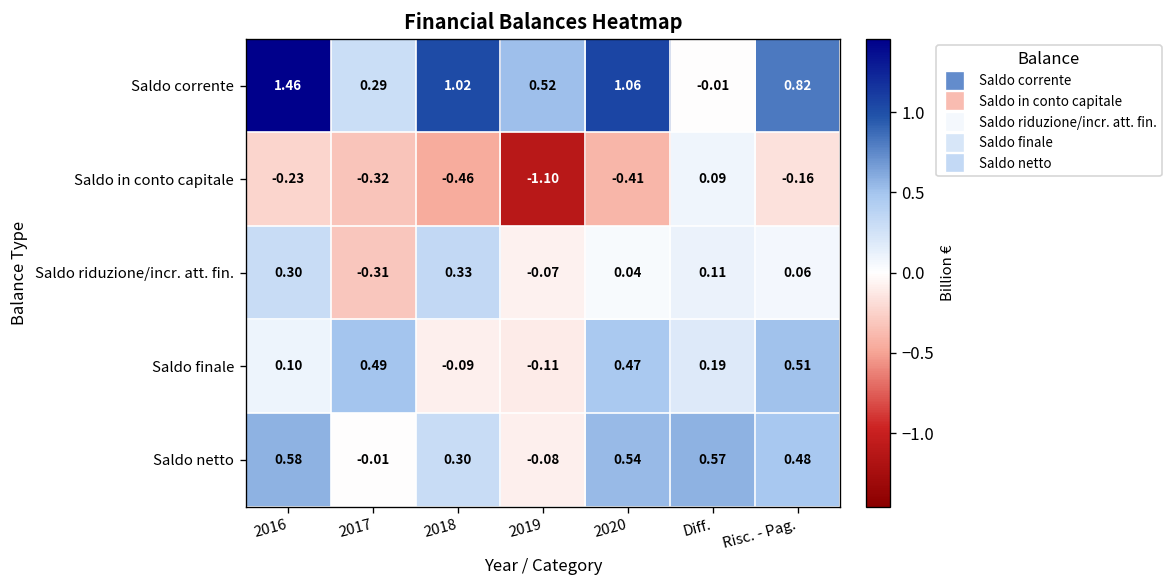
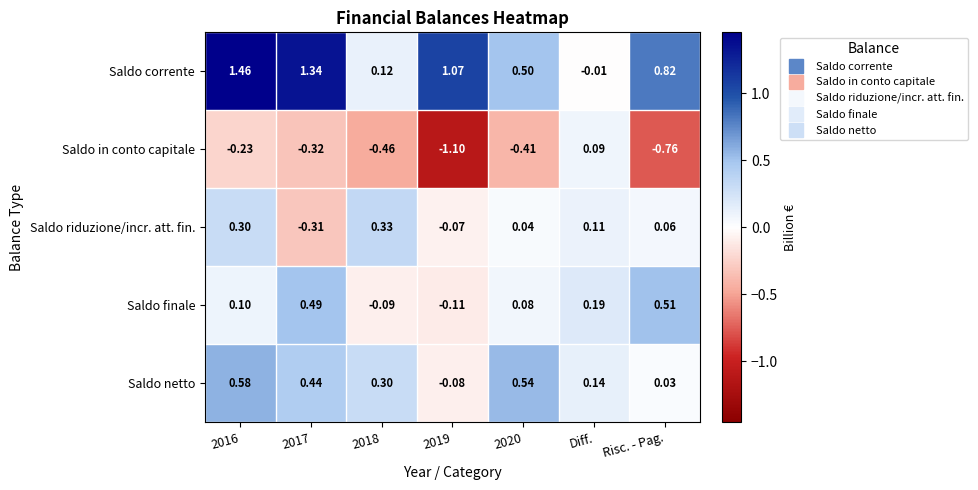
  {
    "Saldo corrente": {
      "2016": 1.46,
-     "2017": 0.29,
-     "2018": 1.02,
-     "2019": 0.52,
-     "2020": 1.06,
+     "2017": 1.34,
+     "2018": 0.12,
+     "2019": 1.07,
+     "2020": 0.50,
      "Diff.": -0.01,
      "Risc. - Pag.": 0.82
    },
    "Saldo in conto capitale": {
      "2016": -0.23,
      "2017": -0.32,
      "2018": -0.46,
      "2019": -1.10,
      "2020": -0.41,
      "Diff.": 0.09,
-     "Risc. - Pag.": -0.16
+     "Risc. - Pag.": -0.76
    },
    "Saldo riduzione/incr. att. fin.": {
      "2016": 0.30,
      "2017": -0.31,
      "2018": 0.33,
      "2019": -0.07,
      "2020": 0.04,
      "Diff.": 0.11,
      "Risc. - Pag.": 0.06
    },
    "Saldo finale": {
      "2016": 0.10,
      "2017": 0.49,
      "2018": -0.09,
      "2019": -0.11,
-     "2020": 0.47,
+     "2020": 0.08,
      "Diff.": 0.19,
      "Risc. - Pag.": 0.51
    },
    "Saldo netto": {
      "2016": 0.58,
-     "2017": -0.01,
+     "2017": 0.44,
      "2018": 0.30,
      "2019": -0.08,
      "2020": 0.54,
-     "Diff.": 0.57,
-     "Risc. - Pag.": 0.48
+     "Diff.": 0.14,
+     "Risc. - Pag.": 0.03
    }
  }
